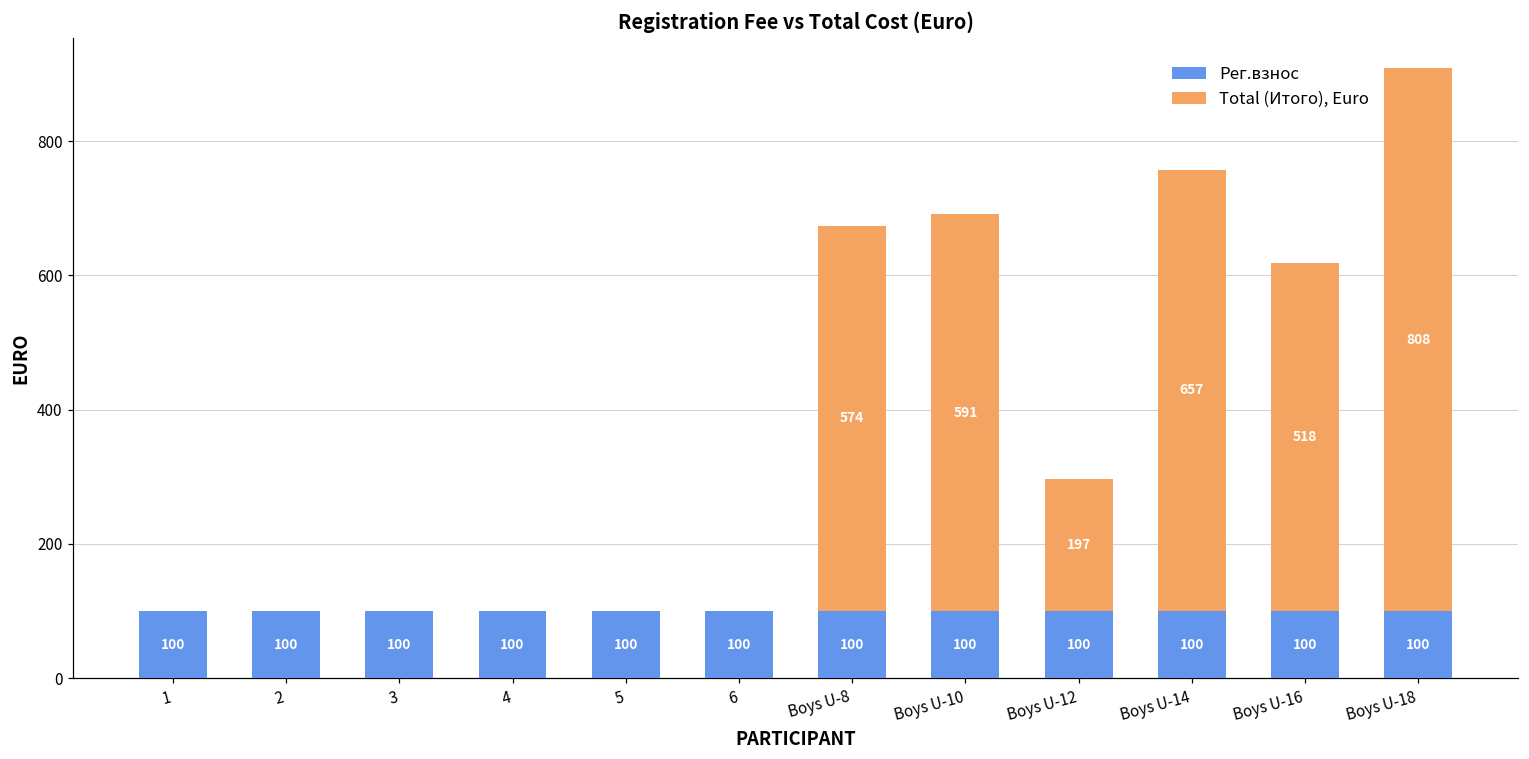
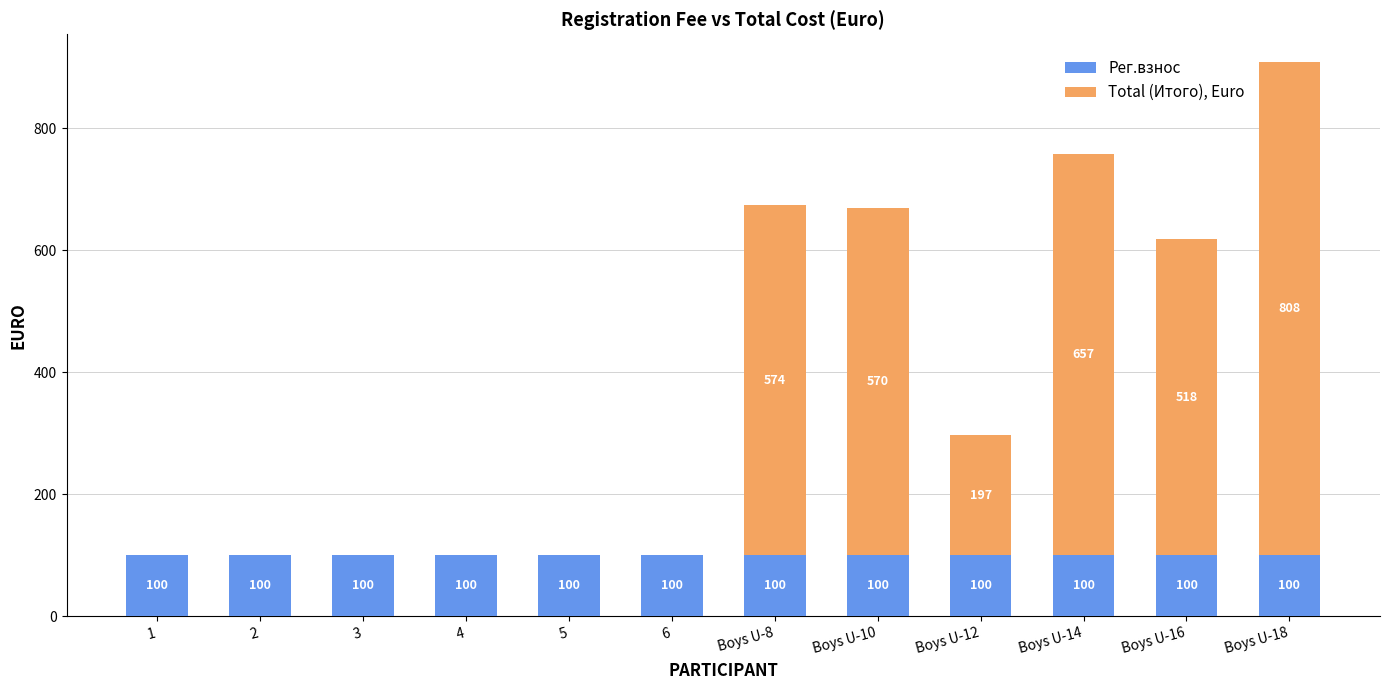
  {
    "Рег.взнос": {
      "1": 100,
      "2": 100,
      "3": 100,
      "4": 100,
      "5": 100,
      "6": 100,
      "Boys U-8": 100,
      "Boys U-10": 100,
      "Boys U-12": 100,
      "Boys U-14": 100,
      "Boys U-16": 100,
      "Boys U-18": 100
    },
    "Total (Итого), Euro": {
      "Boys U-8": 574,
-     "Boys U-10": 591,
+     "Boys U-10": 570,
      "Boys U-12": 197,
      "Boys U-14": 657,
      "Boys U-16": 518,
      "Boys U-18": 808
    }
  }
